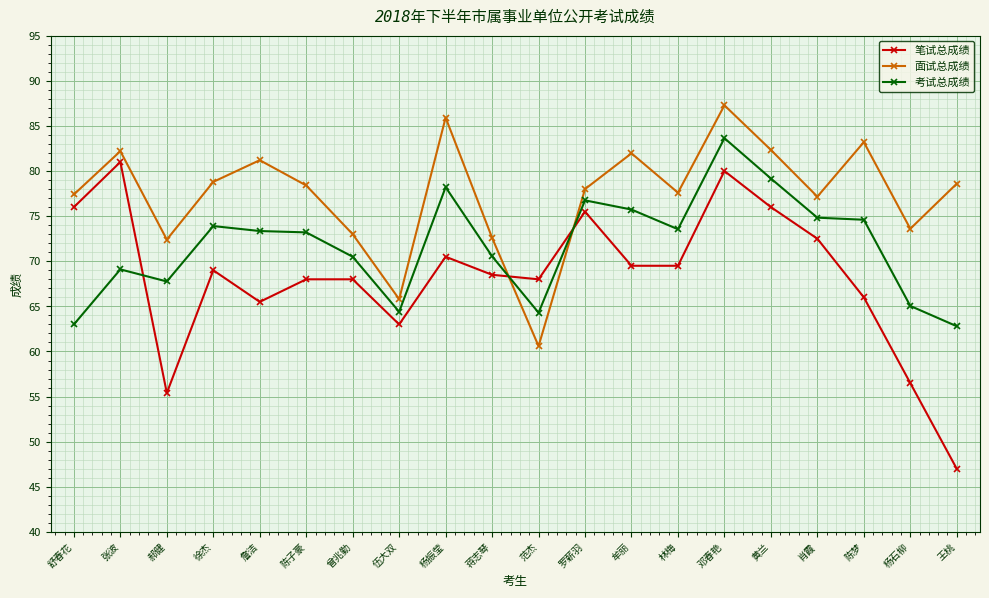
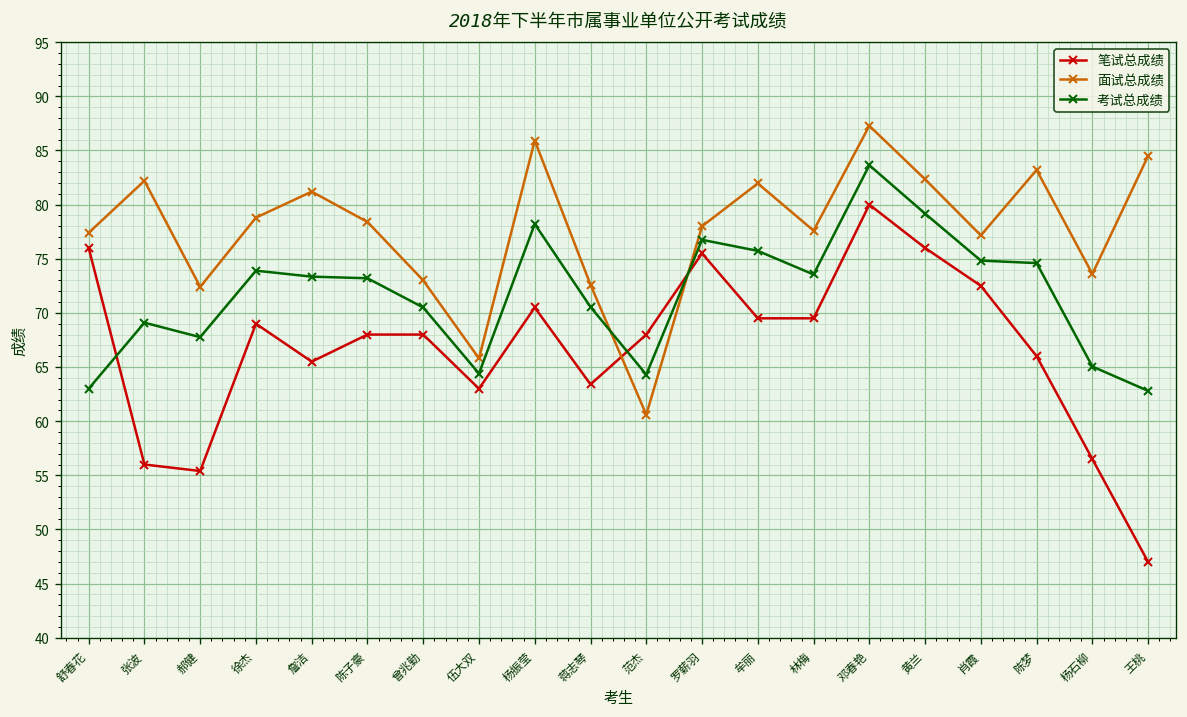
  {
    "笔试总成绩": {
      "舒春花": 76,
-     "张波": 81,
+     "张波": 56,
      "郝健": 55,
      "徐杰": 69,
      "詹洁": 66,
      "陈子豪": 68,
      "曾兆勤": 68,
      "伍大双": 63,
      "杨振莹": 71,
-     "蒋志琴": 69,
+     "蒋志琴": 63,
      "范杰": 68,
      "罗薪羽": 76,
      "牟丽": 70,
      "林梅": 70,
      "邓春艳": 80,
      "黄兰": 76,
      "肖霞": 73,
      "陈梦": 66,
      "杨石柳": 57,
      "王桃": 47
    },
    "面试总成绩": {
      "舒春花": 77,
      "张波": 82,
      "郝健": 72,
      "徐杰": 79,
      "詹洁": 81,
      "陈子豪": 78,
      "曾兆勤": 73,
      "伍大双": 66,
      "杨振莹": 86,
      "蒋志琴": 73,
      "范杰": 61,
      "罗薪羽": 78,
      "牟丽": 82,
      "林梅": 78,
      "邓春艳": 87,
      "黄兰": 82,
      "肖霞": 77,
      "陈梦": 83,
      "杨石柳": 74,
-     "王桃": 79
+     "王桃": 85
    },
    "考试总成绩": {
      "舒春花": 63,
      "张波": 69,
      "郝健": 68,
      "徐杰": 74,
      "詹洁": 73,
      "陈子豪": 73,
      "曾兆勤": 71,
      "伍大双": 64,
      "杨振莹": 78,
      "蒋志琴": 71,
      "范杰": 64,
      "罗薪羽": 77,
      "牟丽": 76,
      "林梅": 74,
      "邓春艳": 84,
      "黄兰": 79,
      "肖霞": 75,
      "陈梦": 75,
      "杨石柳": 65,
      "王桃": 63
    }
  }
